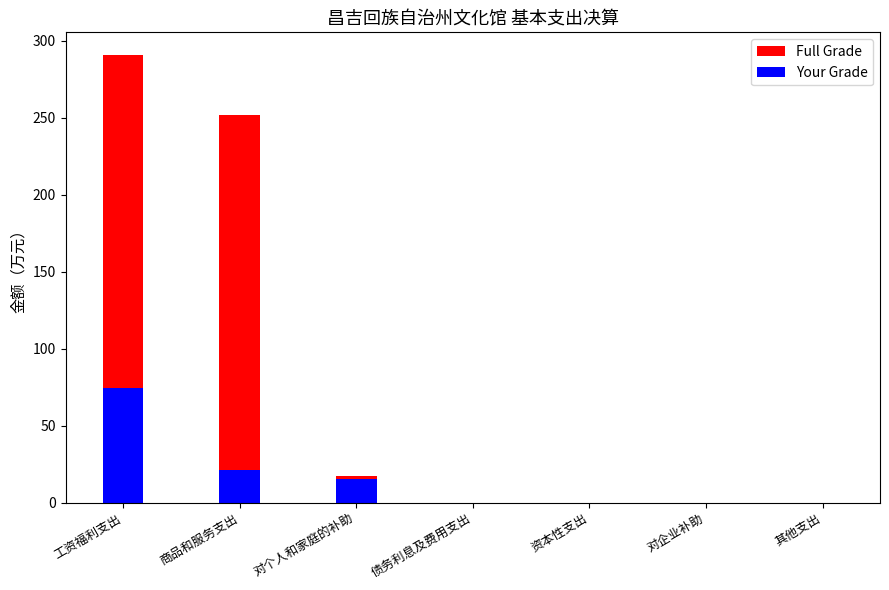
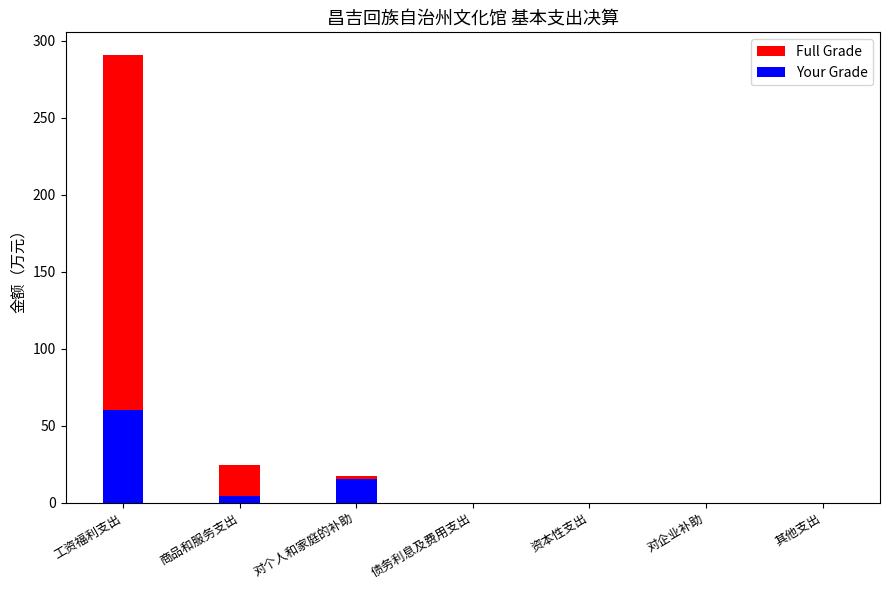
  {
    "Full Grade": {
      "工资福利支出": 291,
-     "商品和服务支出": 252,
+     "商品和服务支出": 25,
      "对个人和家庭的补助": 18,
      "债务利息及费用支出": 0,
      "资本性支出": 0,
      "对企业补助": 0,
      "其他支出": 0
    },
    "Your Grade": {
-     "工资福利支出": 75,
-     "商品和服务支出": 21,
+     "工资福利支出": 60,
+     "商品和服务支出": 4,
      "债务利息及费用支出": 0,
      "资本性支出": 0,
      "对企业补助": 0,
      "其他支出": 0
    }
  }
